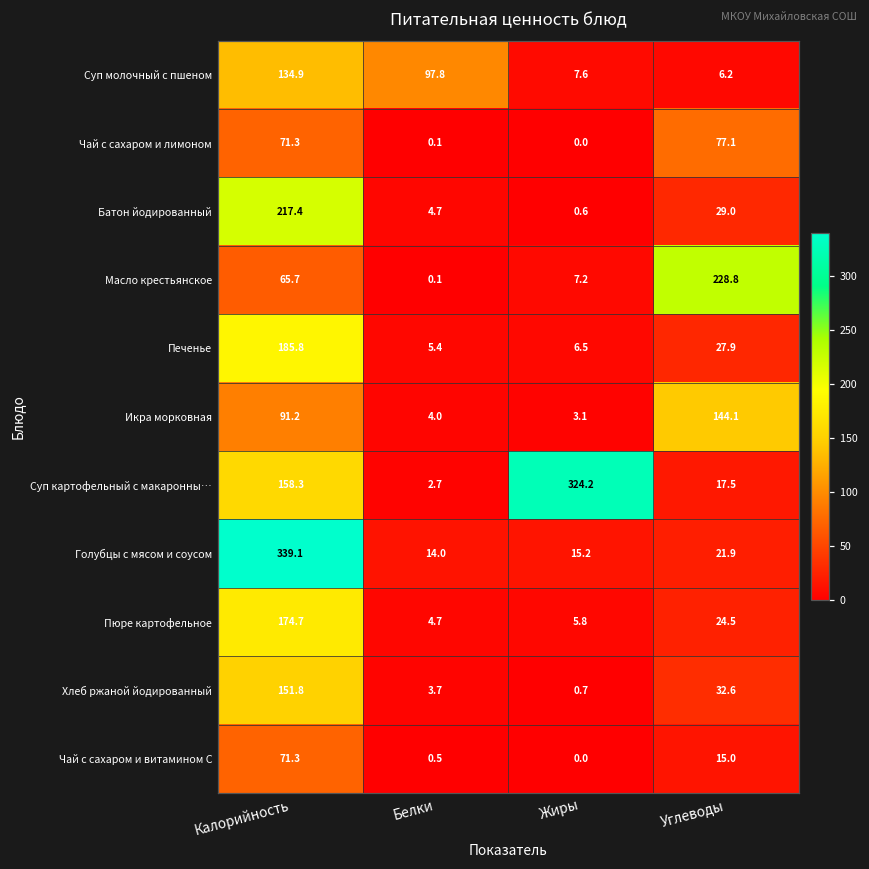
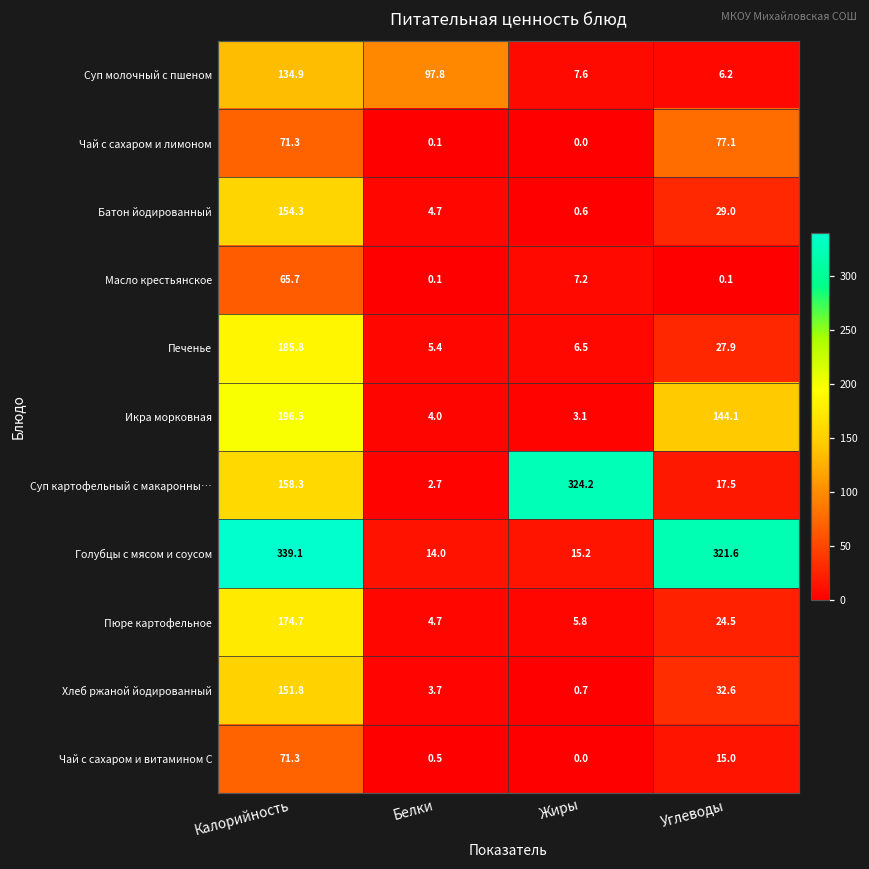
  {
    "Суп молочный с пшеном": {
      "Калорийность": 134.9,
      "Белки": 97.8,
      "Жиры": 7.6,
      "Углеводы": 6.2
    },
    "Чай с сахаром и лимоном": {
      "Калорийность": 71.3,
      "Белки": 0.1,
      "Жиры": 0.0,
      "Углеводы": 77.1
    },
    "Батон йодированный": {
-     "Калорийность": 217.4,
+     "Калорийность": 154.3,
      "Белки": 4.7,
      "Жиры": 0.6,
      "Углеводы": 29.0
    },
    "Масло крестьянское": {
      "Калорийность": 65.7,
      "Белки": 0.1,
      "Жиры": 7.2,
-     "Углеводы": 228.8
+     "Углеводы": 0.1
    },
    "Печенье": {
      "Калорийность": 185.8,
      "Белки": 5.4,
      "Жиры": 6.5,
      "Углеводы": 27.9
    },
    "Икра морковная": {
-     "Калорийность": 91.2,
+     "Калорийность": 196.5,
      "Белки": 4.0,
      "Жиры": 3.1,
      "Углеводы": 144.1
    },
    "Суп картофельный с макаронны…": {
      "Калорийность": 158.3,
      "Белки": 2.7,
      "Жиры": 324.2,
      "Углеводы": 17.5
    },
    "Голубцы с мясом и соусом": {
      "Калорийность": 339.1,
      "Белки": 14.0,
      "Жиры": 15.2,
-     "Углеводы": 21.9
+     "Углеводы": 321.6
    },
    "Пюре картофельное": {
      "Калорийность": 174.7,
      "Белки": 4.7,
      "Жиры": 5.8,
      "Углеводы": 24.5
    },
    "Хлеб ржаной йодированный": {
      "Калорийность": 151.8,
      "Белки": 3.7,
      "Жиры": 0.7,
      "Углеводы": 32.6
    },
    "Чай с сахаром и витамином С": {
      "Калорийность": 71.3,
      "Белки": 0.5,
      "Жиры": 0.0,
      "Углеводы": 15.0
    }
  }
